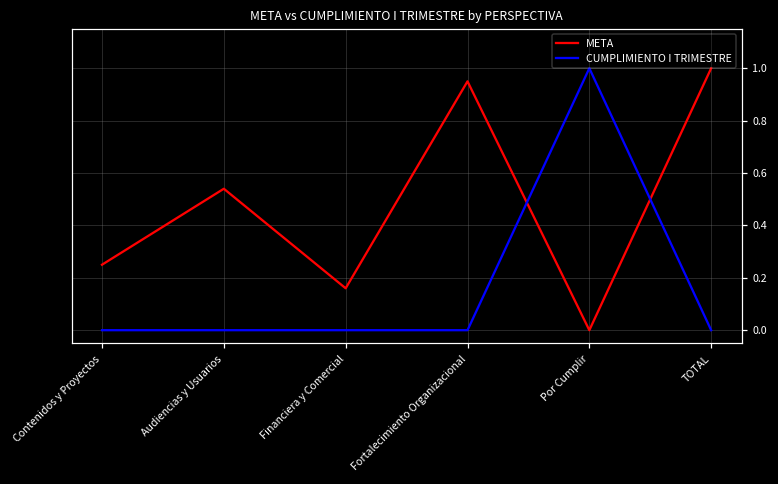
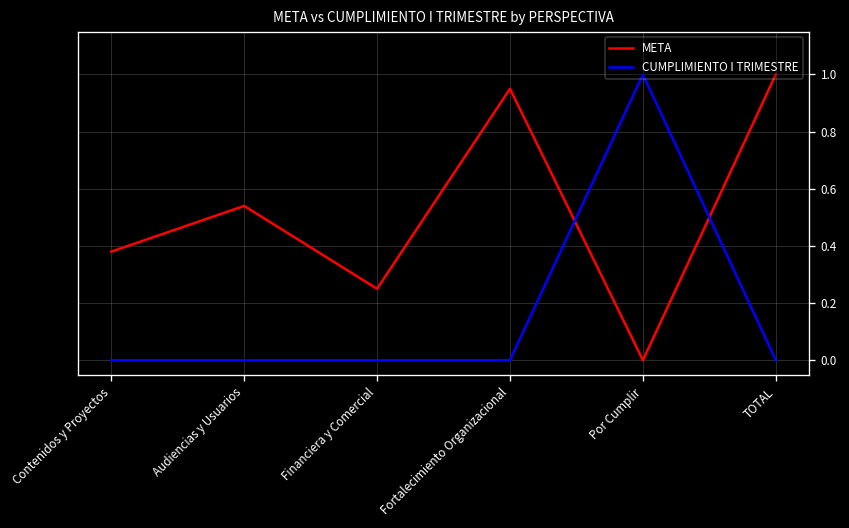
  {
    "META": {
-     "Contenidos y Proyectos": 0.25,
+     "Contenidos y Proyectos": 0.38,
      "Audiencias y Usuarios": 0.54,
-     "Financiera y Comercial": 0.16,
+     "Financiera y Comercial": 0.25,
      "Fortalecimiento Organizacional": 0.95,
      "Por Cumplir": 0.00
    },
    "CUMPLIMIENTO I TRIMESTRE": {
      "Contenidos y Proyectos": 0.00,
      "Audiencias y Usuarios": 0.00,
      "Financiera y Comercial": 0.00,
      "Fortalecimiento Organizacional": 0.00,
      "TOTAL": 0.00
    }
  }
